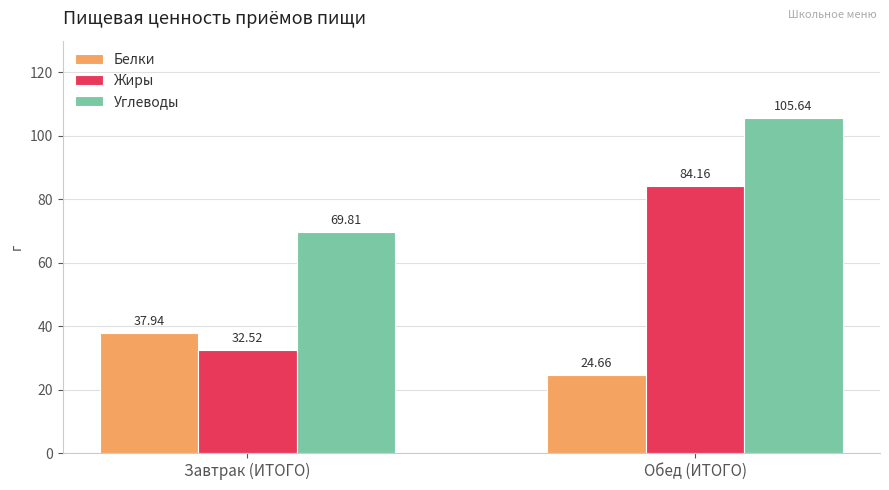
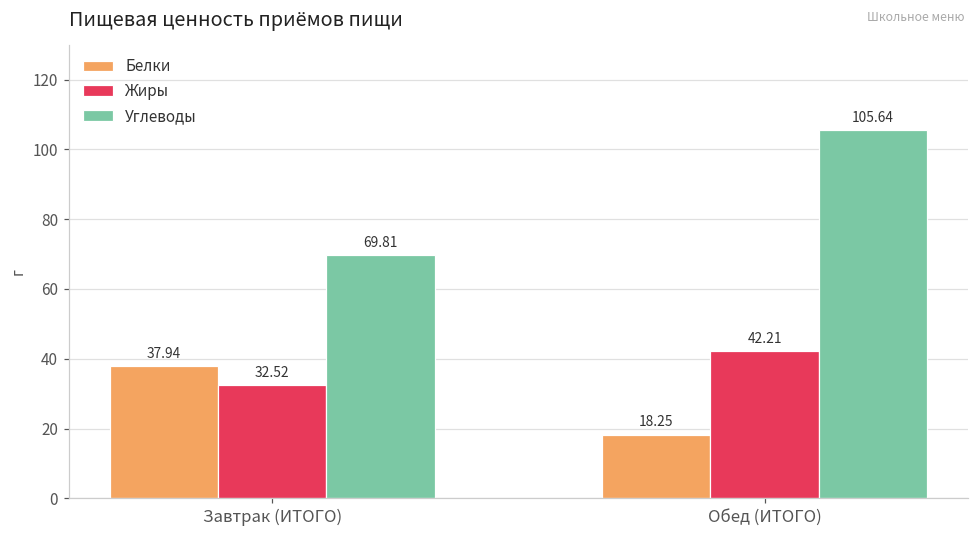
  {
    "Белки": {
      "Завтрак (ИТОГО)": 37.94,
-     "Обед (ИТОГО)": 24.66
+     "Обед (ИТОГО)": 18.25
    },
    "Жиры": {
      "Завтрак (ИТОГО)": 32.52,
-     "Обед (ИТОГО)": 84.16
+     "Обед (ИТОГО)": 42.21
    },
    "Углеводы": {
      "Завтрак (ИТОГО)": 69.81,
      "Обед (ИТОГО)": 105.64
    }
  }
